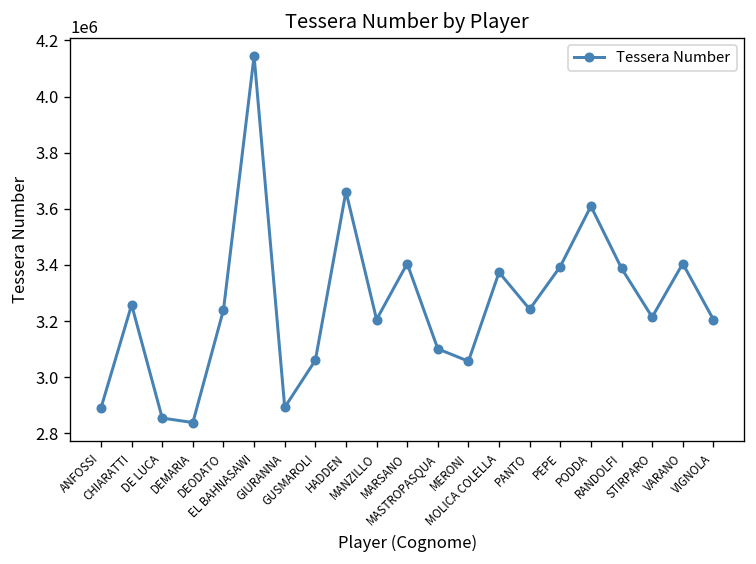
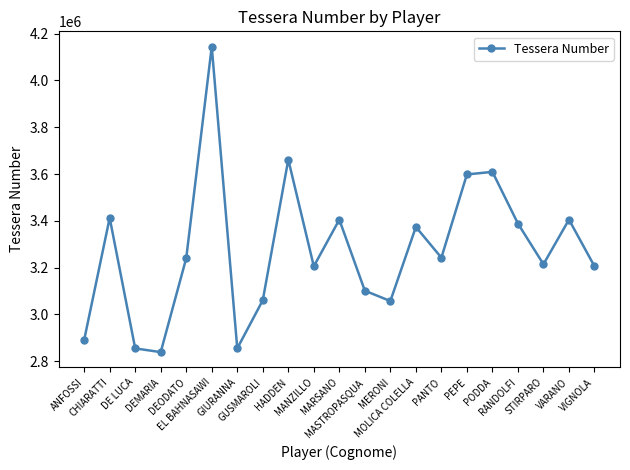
  {
    "ANFOSSI": 2890000,
-   "CHIARATTI": 3260000,
+   "CHIARATTI": 3410000,
    "DE LUCA": 2850000,
    "DEMARIA": 2840000,
    "DEODATO": 3240000,
    "EL BAHNASAWI": 4140000,
-   "GIURANNA": 2890000,
+   "GIURANNA": 2850000,
    "GUSMAROLI": 3060000,
    "HADDEN": 3660000,
    "MANZILLO": 3210000,
    "MARSANO": 3410000,
    "MASTROPASQUA": 3100000,
    "MERONI": 3060000,
    "MOLICA COLELLA": 3370000,
    "PANTO": 3240000,
-   "PEPE": 3390000,
+   "PEPE": 3600000,
    "PODDA": 3610000,
    "RANDOLFI": 3390000,
    "STIRPARO": 3210000,
    "VARANO": 3410000,
    "VIGNOLA": 3210000
  }
